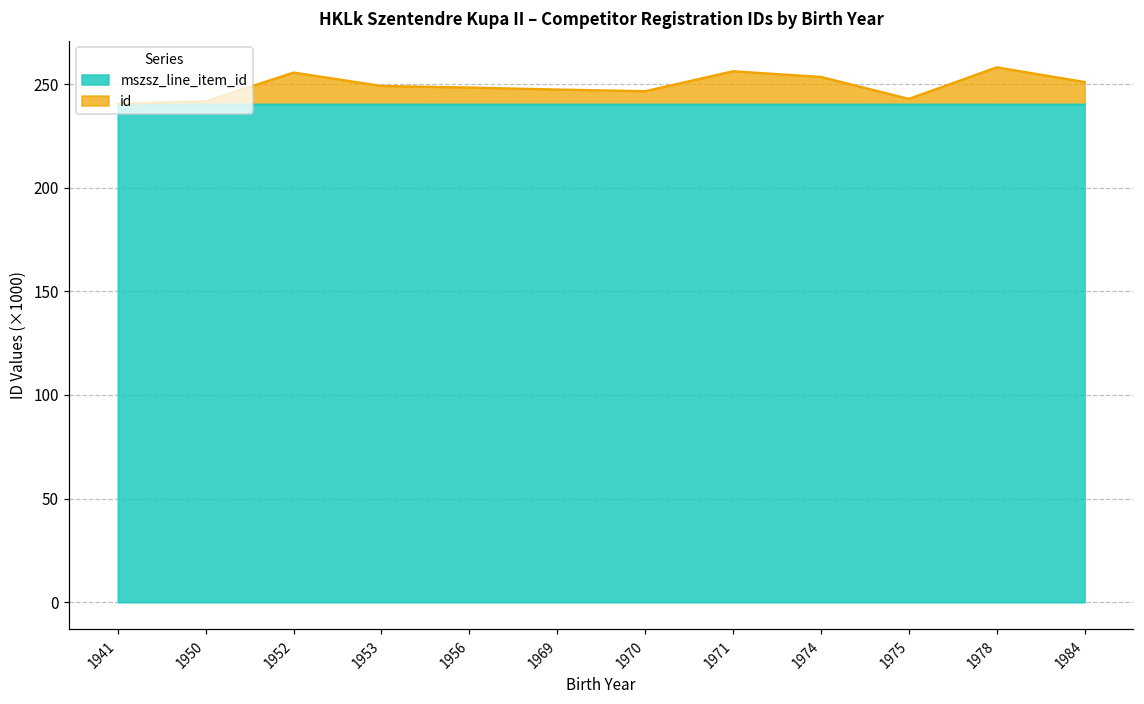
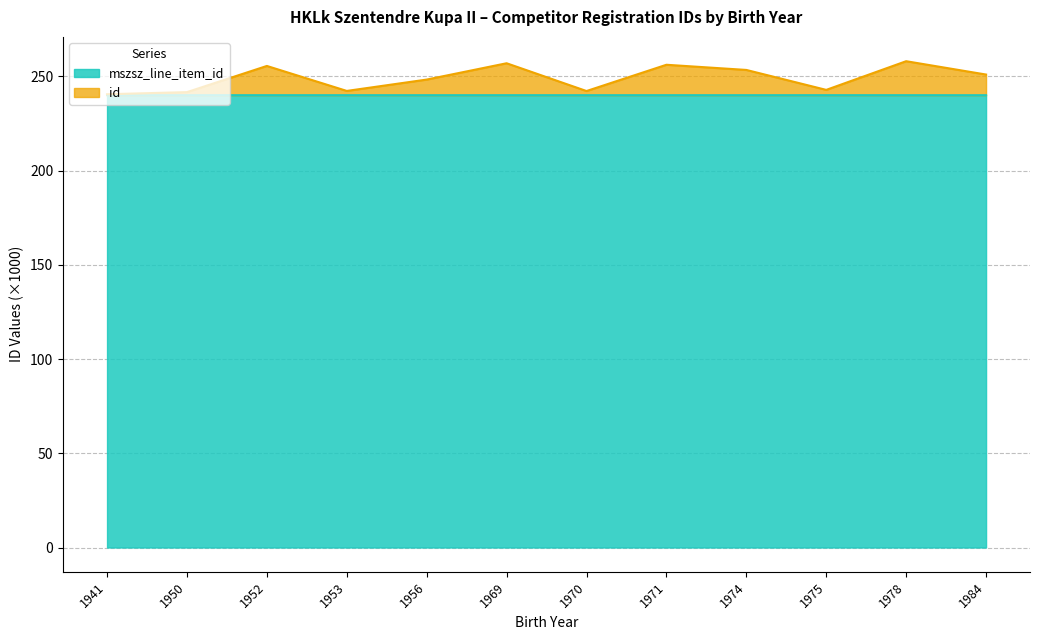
  {
    "mszsz_line_item_id": {
      "1952": 240,
      "1953": 240,
      "1956": 240,
      "1969": 240,
      "1970": 240,
      "1971": 240,
      "1974": 240,
      "1975": 240,
      "1978": 240,
      "1984": 240
    },
    "id": {
      "1952": 16,
-     "1953": 9,
+     "1953": 2,
      "1956": 8,
-     "1969": 7,
-     "1970": 7,
+     "1969": 17,
+     "1970": 2,
      "1971": 16,
      "1974": 13,
      "1975": 3,
      "1978": 18,
      "1984": 11
    }
  }
